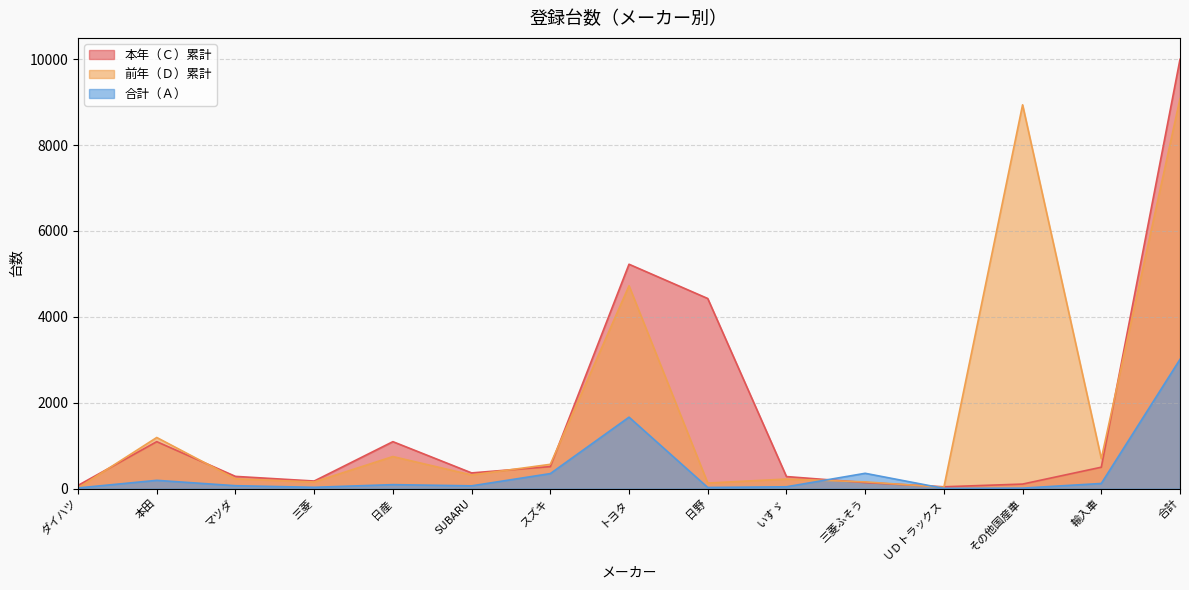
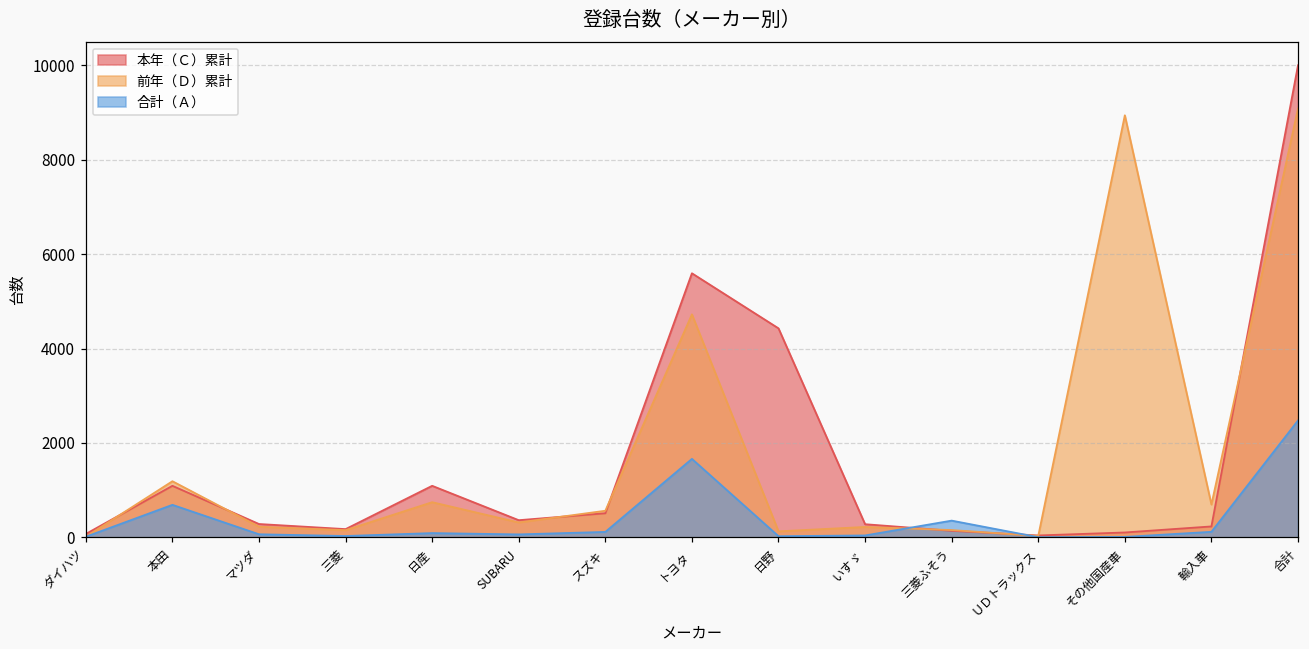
  {
    "本年（Ｃ）累計": {
      "本田": 1100,
      "日産": 1100,
-     "トヨタ": 5200,
+     "トヨタ": 5600,
      "日野": 4400,
      "その他国産車": 100,
-     "輸入車": 500,
+     "輸入車": 200,
      "合計": 10000
    },
    "前年（Ｄ）累計": {
      "本田": 1200,
      "日産": 700,
      "トヨタ": 4700,
      "日野": 100,
      "その他国産車": 8900,
      "輸入車": 700,
      "合計": 9100
    },
    "合計（Ａ）": {
-     "本田": 200,
+     "本田": 700,
      "マツダ": 100,
      "三菱": 0,
      "日産": 100,
      "SUBARU": 100,
-     "スズキ": 300,
+     "スズキ": 100,
      "トヨタ": 1700,
      "日野": 0,
      "いすゞ": 0,
      "三菱ふそう": 400,
      "その他国産車": 0,
      "輸入車": 100,
-     "合計": 3000
+     "合計": 2500
    }
  }
